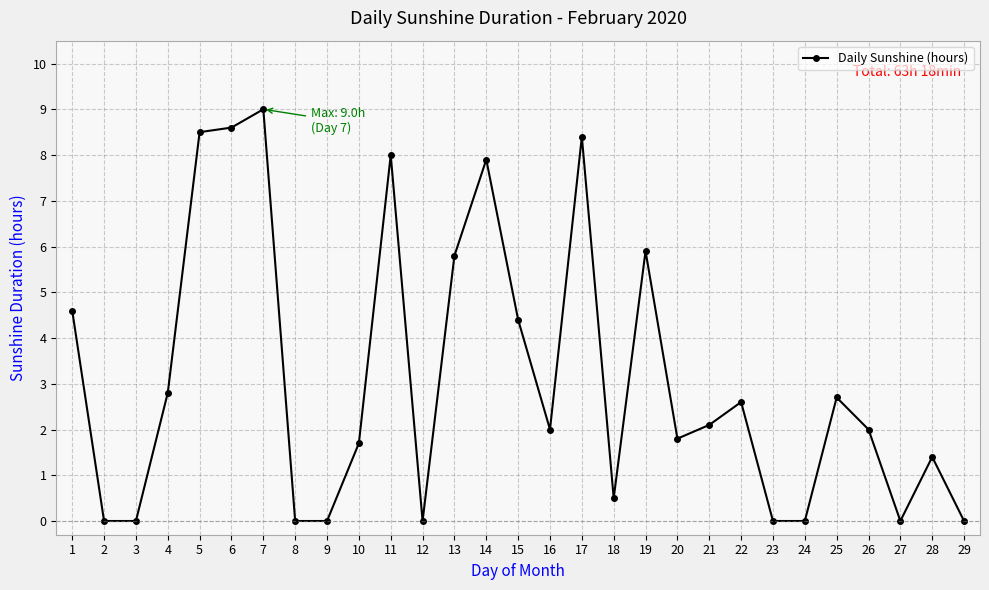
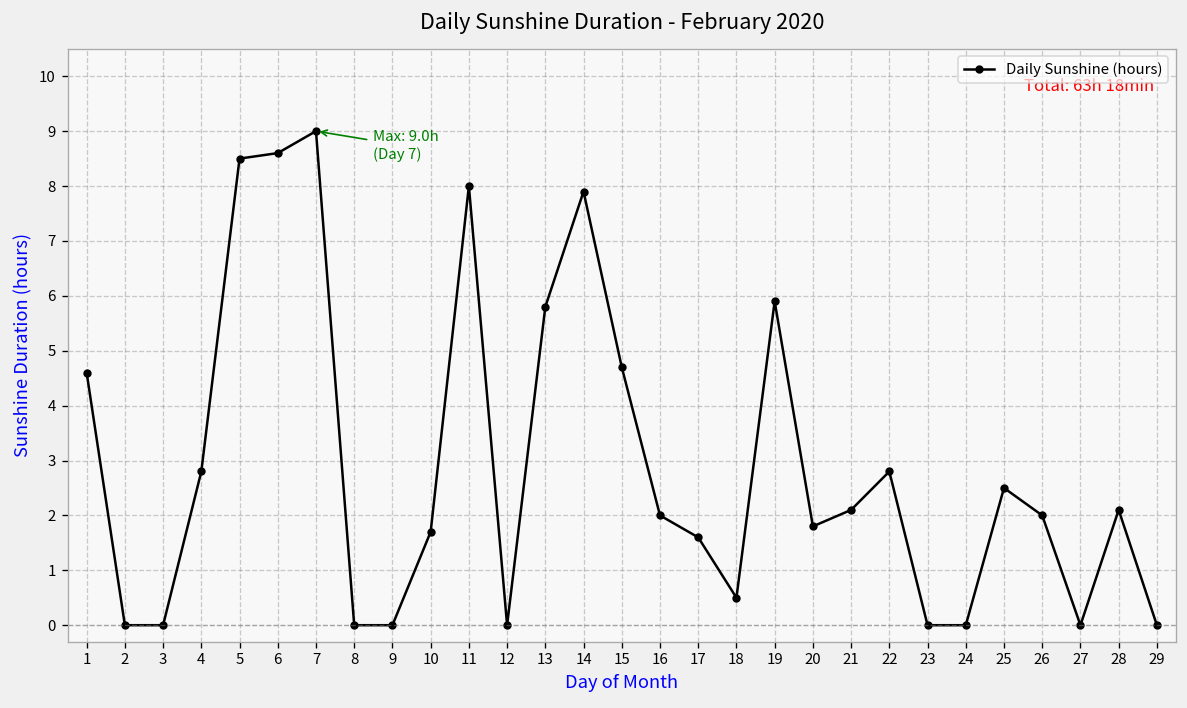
  {
    "1": 4.6,
    "2": 0.0,
    "3": 0.0,
    "4": 2.8,
    "5": 8.5,
    "6": 8.6,
    "8": 0.0,
    "9": 0.0,
    "10": 1.7,
    "11": 8.0,
    "12": 0.0,
    "13": 5.8,
    "14": 7.9,
-   "15": 4.4,
+   "15": 4.7,
    "16": 2.0,
-   "17": 8.4,
+   "17": 1.6,
    "18": 0.5,
    "19": 5.9,
    "20": 1.8,
    "21": 2.1,
-   "22": 2.6,
+   "22": 2.8,
    "23": 0.0,
    "24": 0.0,
-   "25": 2.7,
+   "25": 2.5,
    "26": 2.0,
    "27": 0.0,
-   "28": 1.4,
+   "28": 2.1,
    "29": 0.0
  }
